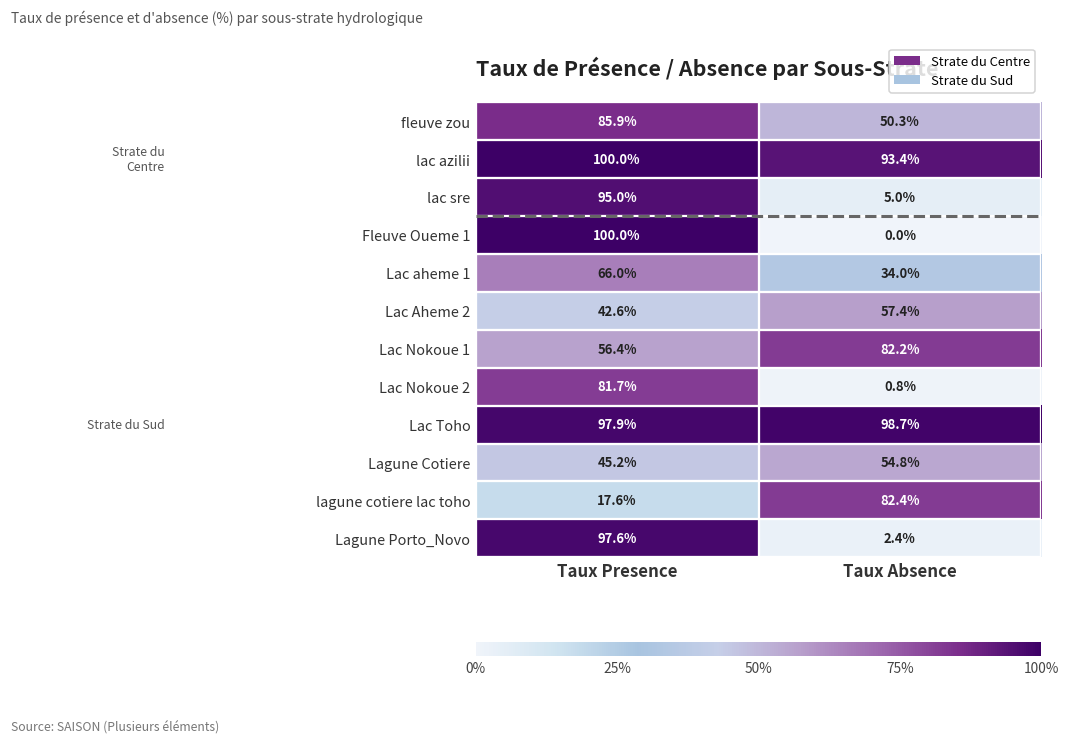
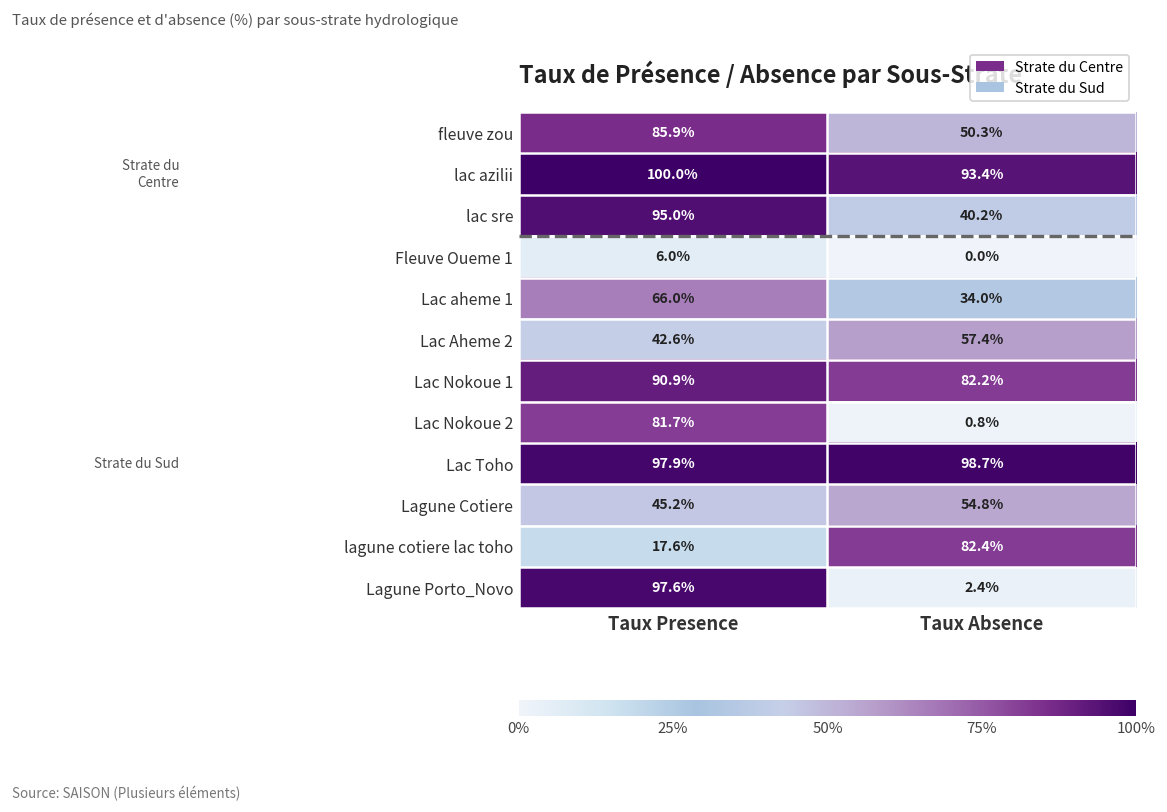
  {
    "fleuve zou": {
      "Taux Presence": "85.9%",
      "Taux Absence": "50.3%"
    },
    "lac azilii": {
      "Taux Presence": "100.0%",
      "Taux Absence": "93.4%"
    },
    "lac sre": {
      "Taux Presence": "95.0%",
-     "Taux Absence": "5.0%"
+     "Taux Absence": "40.2%"
    },
    "Fleuve Oueme 1": {
-     "Taux Presence": "100.0%",
+     "Taux Presence": "6.0%",
      "Taux Absence": "0.0%"
    },
    "Lac aheme 1": {
      "Taux Presence": "66.0%",
      "Taux Absence": "34.0%"
    },
    "Lac Aheme 2": {
      "Taux Presence": "42.6%",
      "Taux Absence": "57.4%"
    },
    "Lac Nokoue 1": {
-     "Taux Presence": "56.4%",
+     "Taux Presence": "90.9%",
      "Taux Absence": "82.2%"
    },
    "Lac Nokoue 2": {
      "Taux Presence": "81.7%",
      "Taux Absence": "0.8%"
    },
    "Lac Toho": {
      "Taux Presence": "97.9%",
      "Taux Absence": "98.7%"
    },
    "Lagune Cotiere": {
      "Taux Presence": "45.2%",
      "Taux Absence": "54.8%"
    },
    "lagune cotiere lac toho": {
      "Taux Presence": "17.6%",
      "Taux Absence": "82.4%"
    },
    "Lagune Porto_Novo": {
      "Taux Presence": "97.6%",
      "Taux Absence": "2.4%"
    }
  }
